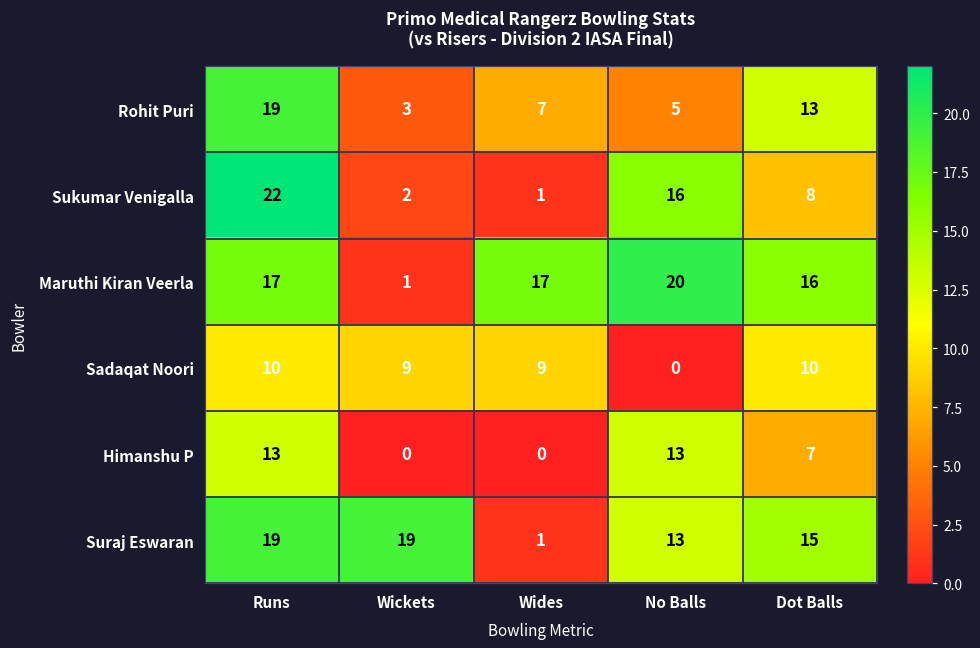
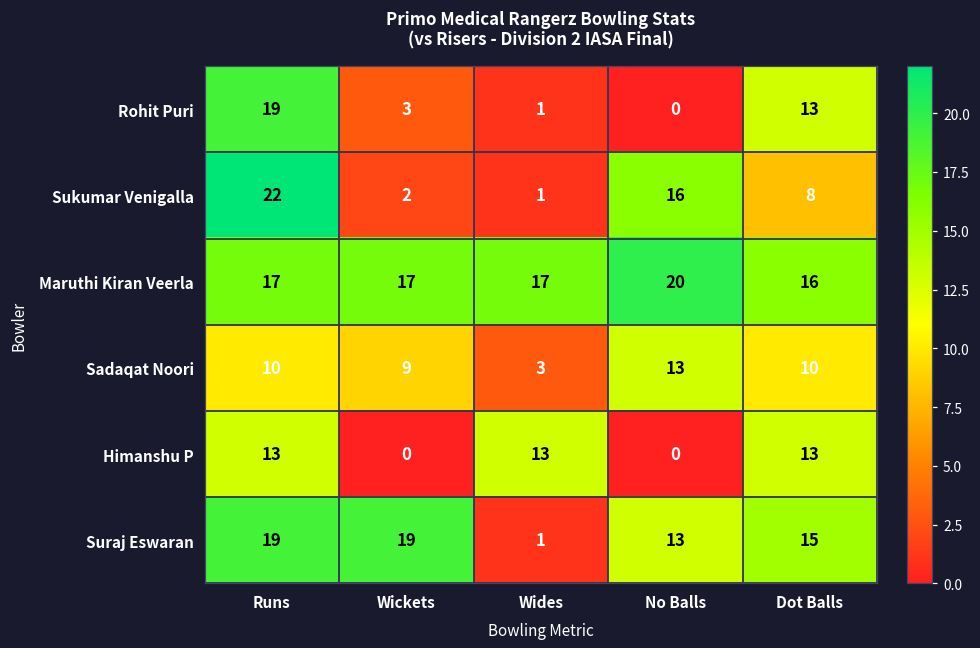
  {
    "Rohit Puri": {
      "Runs": 19,
      "Wickets": 3,
-     "Wides": 7,
-     "No Balls": 5,
+     "Wides": 1,
+     "No Balls": 0,
      "Dot Balls": 13
    },
    "Sukumar Venigalla": {
      "Runs": 22,
      "Wickets": 2,
      "Wides": 1,
      "No Balls": 16,
      "Dot Balls": 8
    },
    "Maruthi Kiran Veerla": {
      "Runs": 17,
-     "Wickets": 1,
+     "Wickets": 17,
      "Wides": 17,
      "No Balls": 20,
      "Dot Balls": 16
    },
    "Sadaqat Noori": {
      "Runs": 10,
      "Wickets": 9,
-     "Wides": 9,
-     "No Balls": 0,
+     "Wides": 3,
+     "No Balls": 13,
      "Dot Balls": 10
    },
    "Himanshu P": {
      "Runs": 13,
      "Wickets": 0,
-     "Wides": 0,
-     "No Balls": 13,
-     "Dot Balls": 7
+     "Wides": 13,
+     "No Balls": 0,
+     "Dot Balls": 13
    },
    "Suraj Eswaran": {
      "Runs": 19,
      "Wickets": 19,
      "Wides": 1,
      "No Balls": 13,
      "Dot Balls": 15
    }
  }
